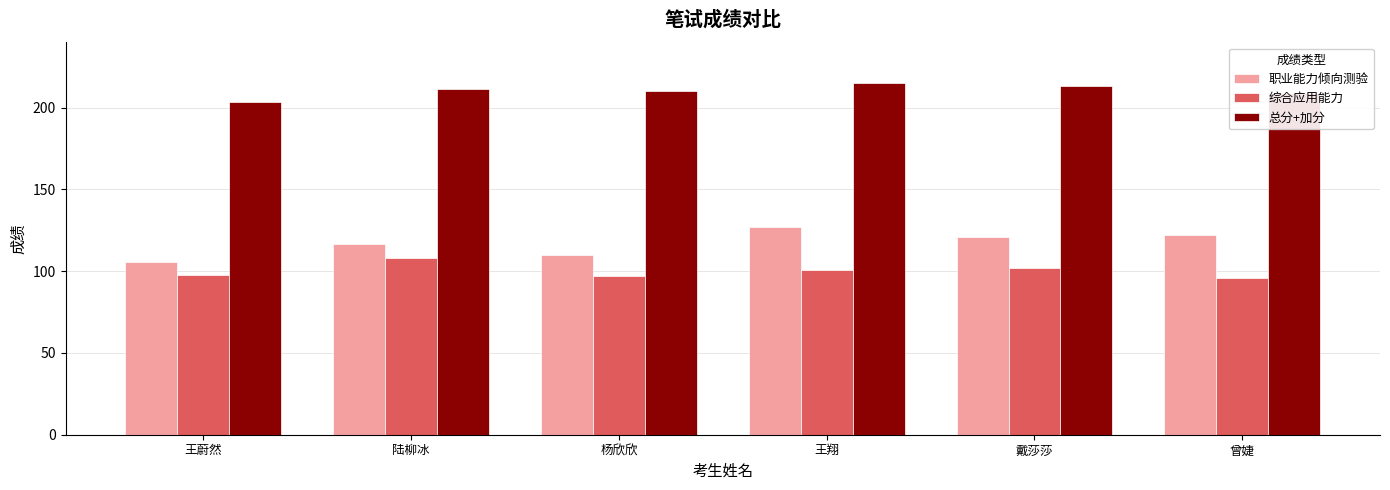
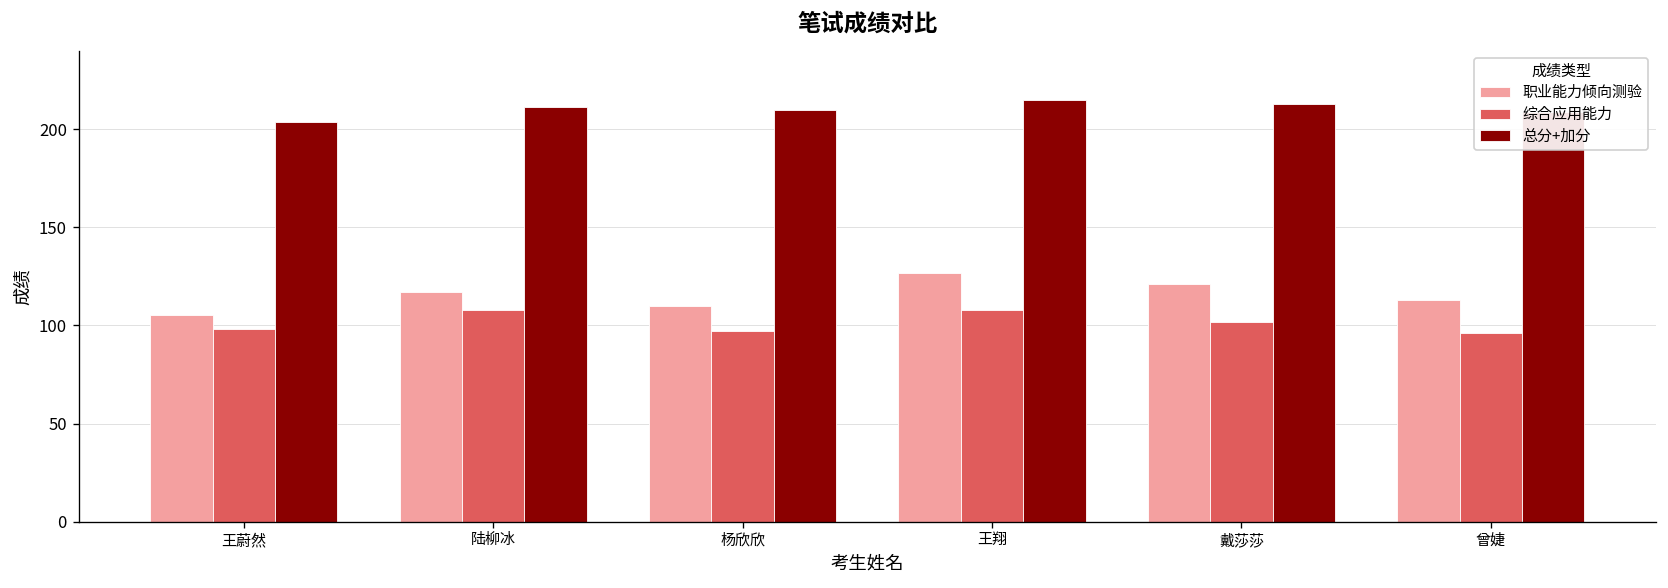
  {
    "职业能力倾向测验": {
      "王蔚然": 106,
      "陆柳冰": 117,
      "杨欣欣": 110,
      "王翔": 127,
      "戴莎莎": 121,
-     "曾婕": 122
+     "曾婕": 113
    },
    "综合应用能力": {
      "王蔚然": 98,
      "陆柳冰": 108,
      "杨欣欣": 97,
-     "王翔": 101,
+     "王翔": 108,
      "戴莎莎": 102,
      "曾婕": 96
    },
    "总分+加分": {
      "王蔚然": 204,
      "陆柳冰": 212,
      "杨欣欣": 210,
      "王翔": 215,
      "戴莎莎": 213
    }
  }
